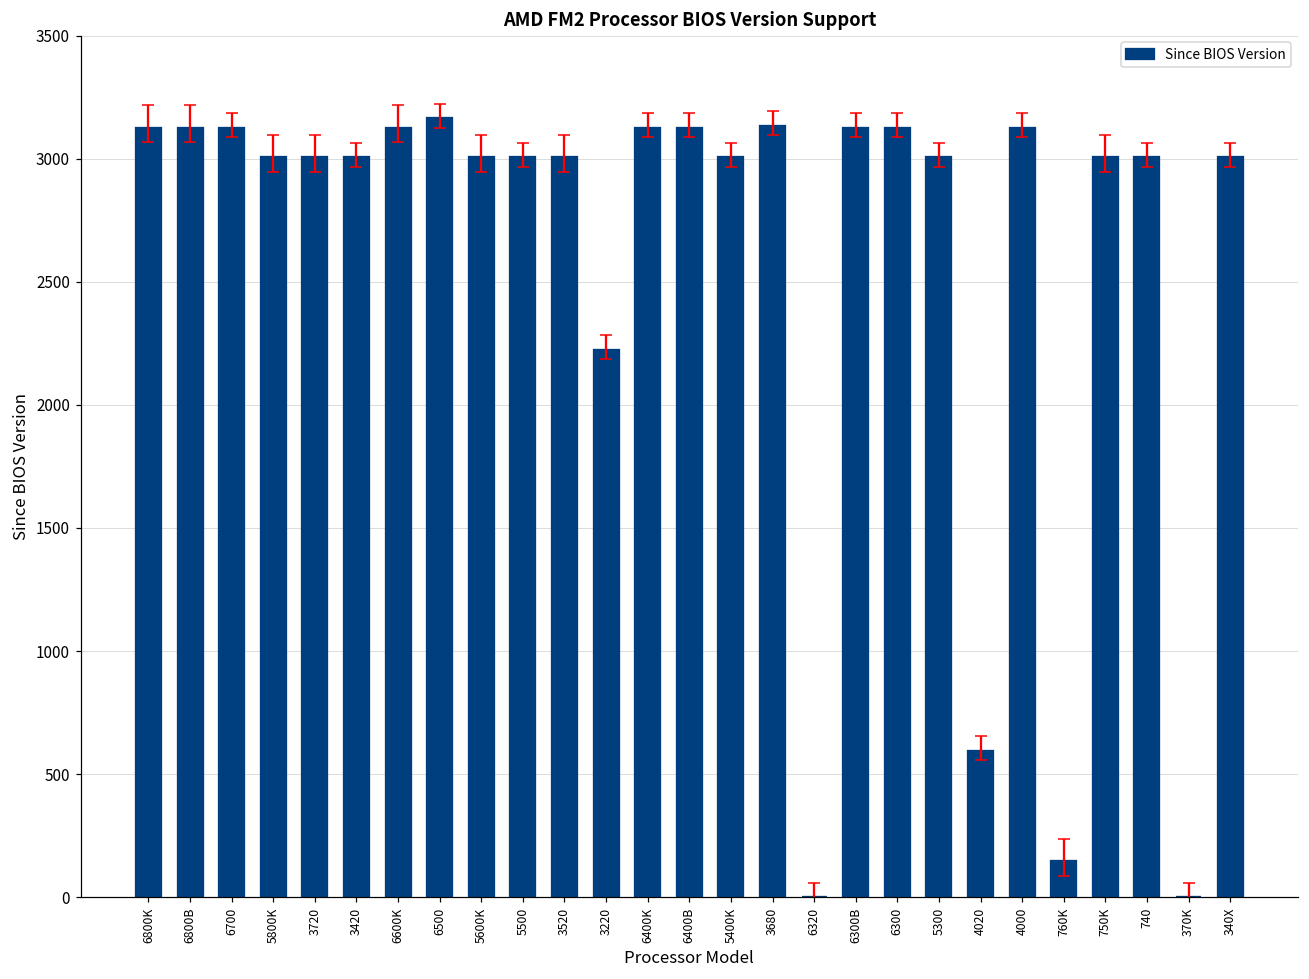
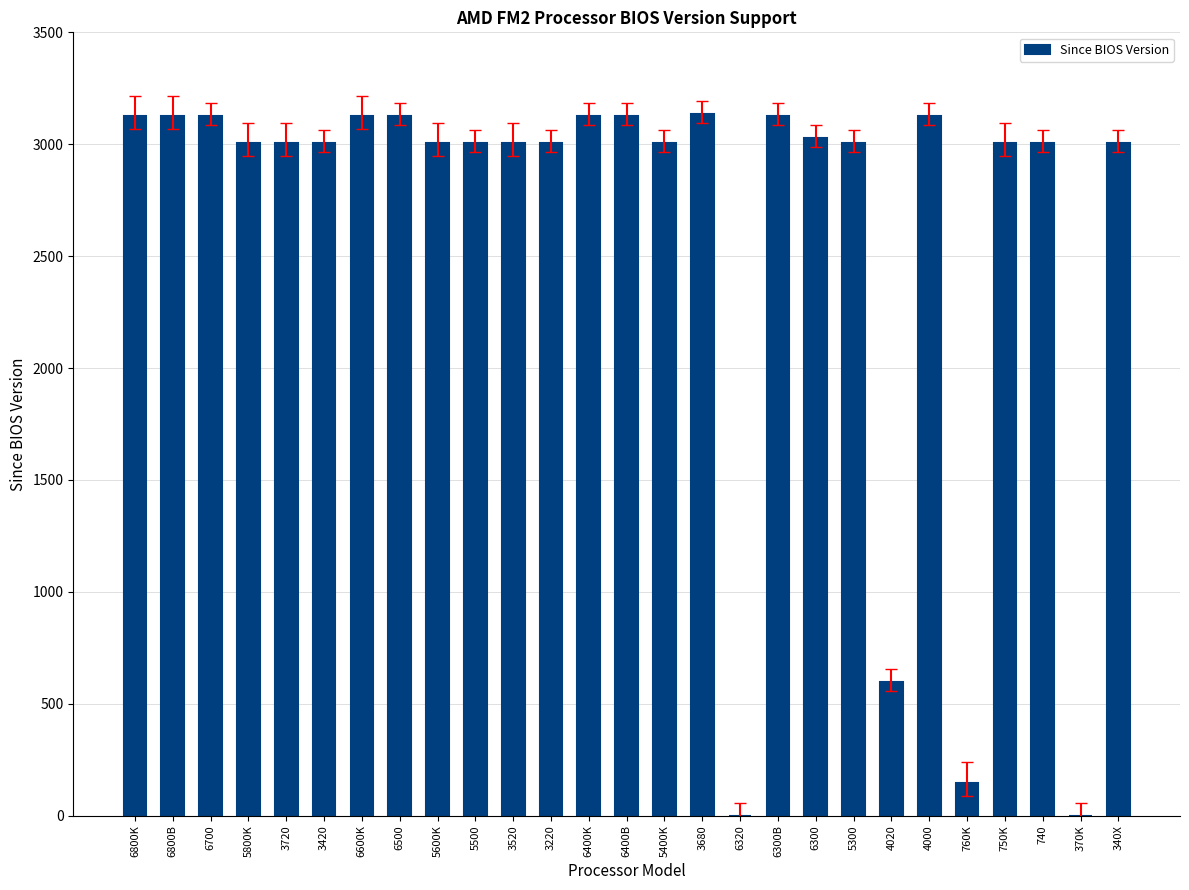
  {
    "Since BIOS Version": {
      "6800K": 3130,
      "6800B": 3130,
      "6700": 3130,
      "5800K": 3010,
      "3720": 3010,
      "3420": 3010,
      "6600K": 3130,
-     "6500": 3160,
+     "6500": 3130,
      "5600K": 3010,
      "5500": 3010,
      "3520": 3010,
-     "3220": 2220,
+     "3220": 3010,
      "6400K": 3130,
      "6400B": 3130,
      "5400K": 3010,
      "3680": 3130,
      "6320": 0,
      "6300B": 3130,
-     "6300": 3130,
+     "6300": 3030,
      "5300": 3010,
      "4020": 600,
      "4000": 3130,
      "760K": 150,
      "750K": 3010,
      "740": 3010,
      "370K": 0,
      "340X": 3010
    }
  }
